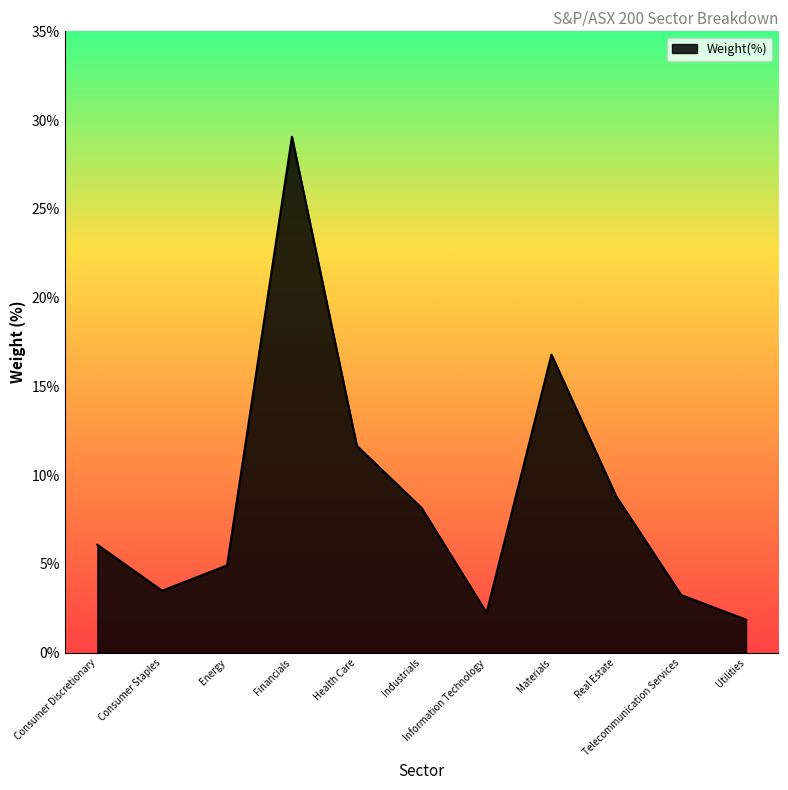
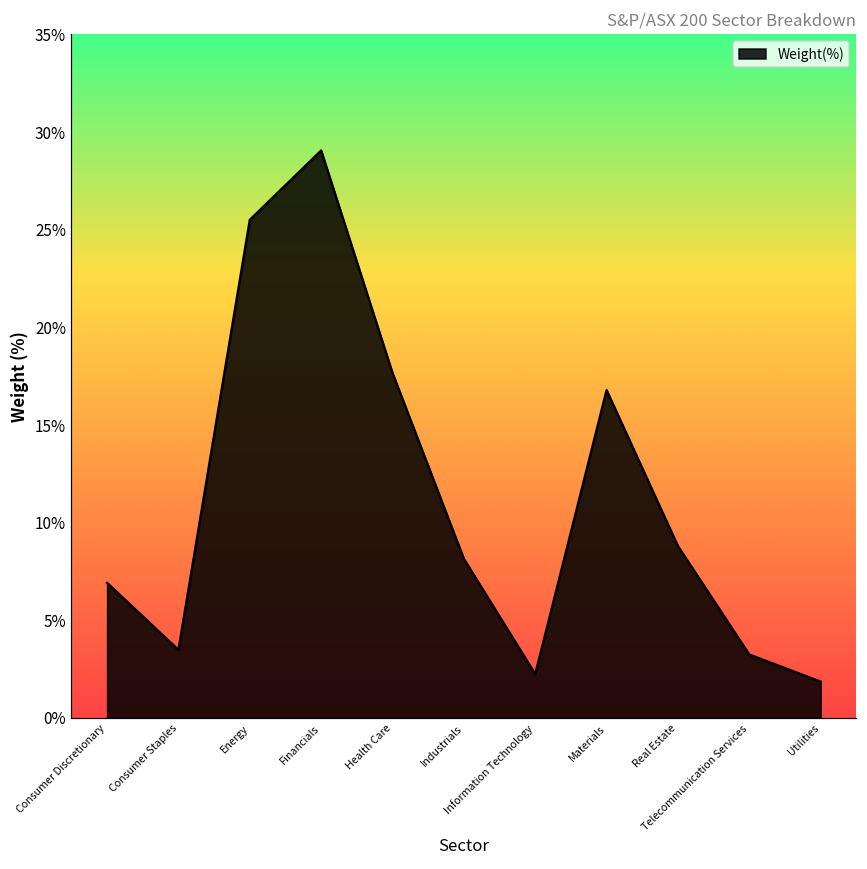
  {
-   "Consumer Discretionary": "6.1%",
+   "Consumer Discretionary": "6.9%",
    "Consumer Staples": "3.5%",
-   "Energy": "4.9%",
+   "Energy": "25.5%",
    "Financials": "29.1%",
-   "Health Care": "11.7%",
+   "Health Care": "17.7%",
    "Industrials": "8.2%",
    "Information Technology": "2.3%",
    "Materials": "16.8%",
    "Real Estate": "8.8%",
    "Telecommunication Services": "3.3%",
    "Utilities": "1.9%"
  }
